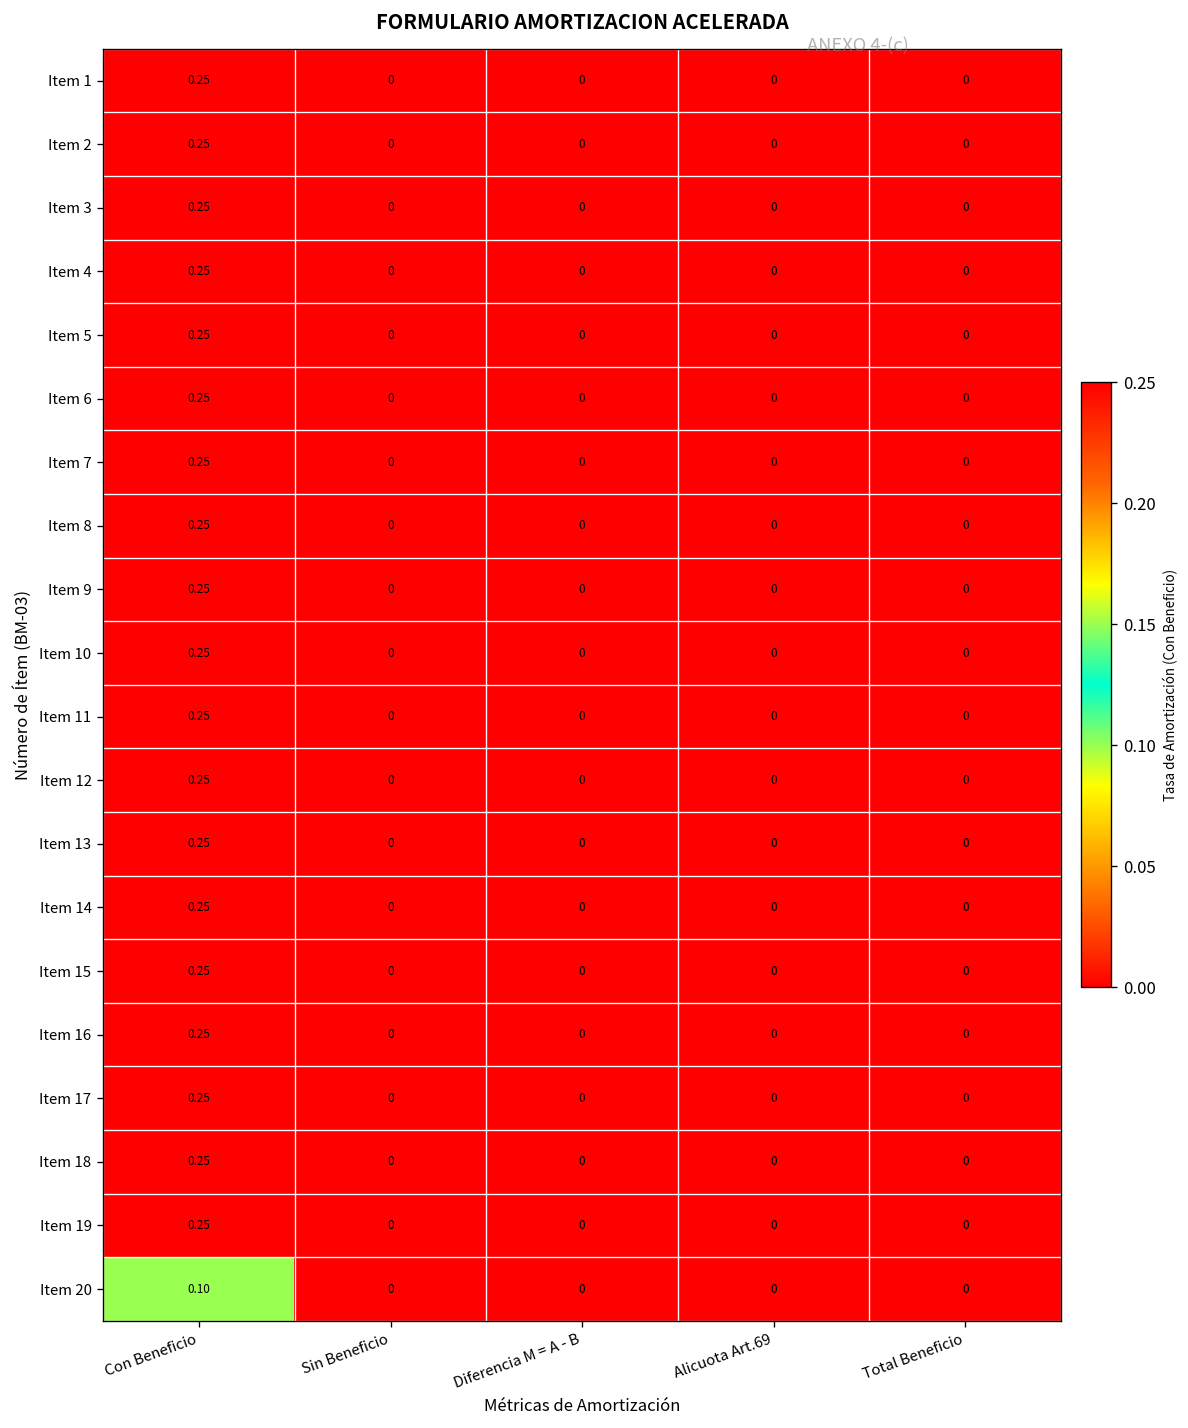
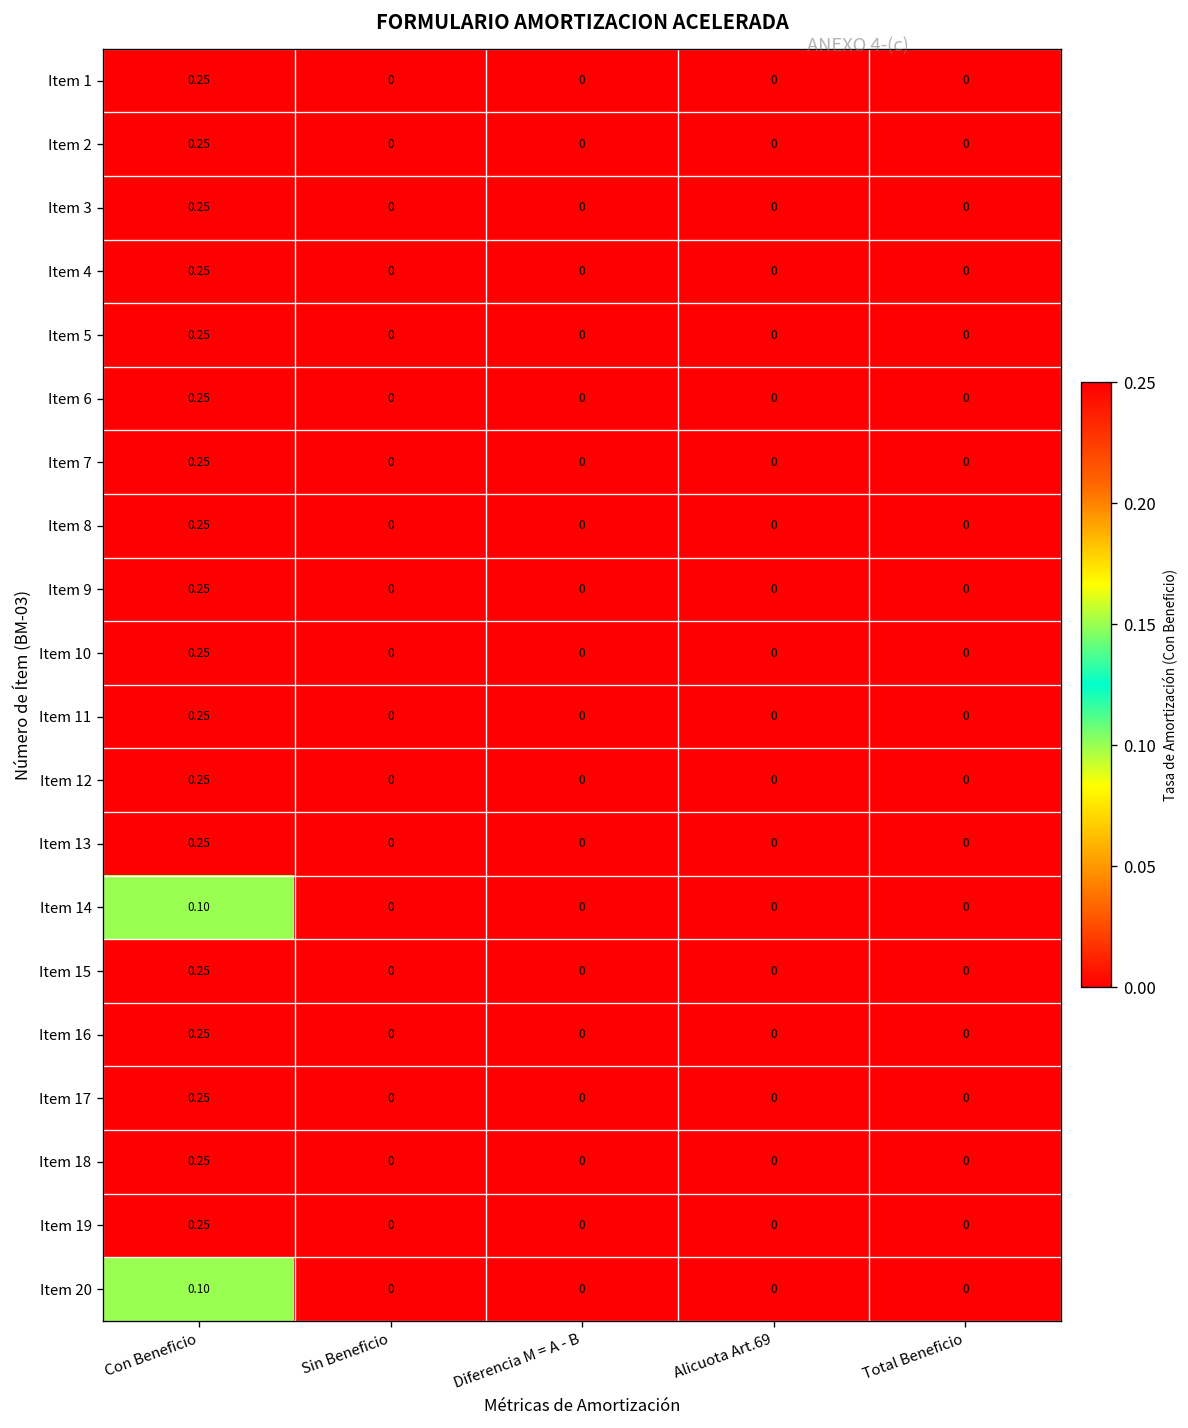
  {
    "Item 1": {
      "Con Beneficio": 0.25,
      "Sin Beneficio": 0,
      "Diferencia M = A - B": 0,
      "Alicuota Art.69": 0,
      "Total Beneficio": 0
    },
    "Item 2": {
      "Con Beneficio": 0.25,
      "Sin Beneficio": 0,
      "Diferencia M = A - B": 0,
      "Alicuota Art.69": 0,
      "Total Beneficio": 0
    },
    "Item 3": {
      "Con Beneficio": 0.25,
      "Sin Beneficio": 0,
      "Diferencia M = A - B": 0,
      "Alicuota Art.69": 0,
      "Total Beneficio": 0
    },
    "Item 4": {
      "Con Beneficio": 0.25,
      "Sin Beneficio": 0,
      "Diferencia M = A - B": 0,
      "Alicuota Art.69": 0,
      "Total Beneficio": 0
    },
    "Item 5": {
      "Con Beneficio": 0.25,
      "Sin Beneficio": 0,
      "Diferencia M = A - B": 0,
      "Alicuota Art.69": 0,
      "Total Beneficio": 0
    },
    "Item 6": {
      "Con Beneficio": 0.25,
      "Sin Beneficio": 0,
      "Diferencia M = A - B": 0,
      "Alicuota Art.69": 0,
      "Total Beneficio": 0
    },
    "Item 7": {
      "Con Beneficio": 0.25,
      "Sin Beneficio": 0,
      "Diferencia M = A - B": 0,
      "Alicuota Art.69": 0,
      "Total Beneficio": 0
    },
    "Item 8": {
      "Con Beneficio": 0.25,
      "Sin Beneficio": 0,
      "Diferencia M = A - B": 0,
      "Alicuota Art.69": 0,
      "Total Beneficio": 0
    },
    "Item 9": {
      "Con Beneficio": 0.25,
      "Sin Beneficio": 0,
      "Diferencia M = A - B": 0,
      "Alicuota Art.69": 0,
      "Total Beneficio": 0
    },
    "Item 10": {
      "Con Beneficio": 0.25,
      "Sin Beneficio": 0,
      "Diferencia M = A - B": 0,
      "Alicuota Art.69": 0,
      "Total Beneficio": 0
    },
    "Item 11": {
      "Con Beneficio": 0.25,
      "Sin Beneficio": 0,
      "Diferencia M = A - B": 0,
      "Alicuota Art.69": 0,
      "Total Beneficio": 0
    },
    "Item 12": {
      "Con Beneficio": 0.25,
      "Sin Beneficio": 0,
      "Diferencia M = A - B": 0,
      "Alicuota Art.69": 0,
      "Total Beneficio": 0
    },
    "Item 13": {
      "Con Beneficio": 0.25,
      "Sin Beneficio": 0,
      "Diferencia M = A - B": 0,
      "Alicuota Art.69": 0,
      "Total Beneficio": 0
    },
    "Item 14": {
-     "Con Beneficio": 0.25,
+     "Con Beneficio": 0.10,
      "Sin Beneficio": 0,
      "Diferencia M = A - B": 0,
      "Alicuota Art.69": 0,
      "Total Beneficio": 0
    },
    "Item 15": {
      "Con Beneficio": 0.25,
      "Sin Beneficio": 0,
      "Diferencia M = A - B": 0,
      "Alicuota Art.69": 0,
      "Total Beneficio": 0
    },
    "Item 16": {
      "Con Beneficio": 0.25,
      "Sin Beneficio": 0,
      "Diferencia M = A - B": 0,
      "Alicuota Art.69": 0,
      "Total Beneficio": 0
    },
    "Item 17": {
      "Con Beneficio": 0.25,
      "Sin Beneficio": 0,
      "Diferencia M = A - B": 0,
      "Alicuota Art.69": 0,
      "Total Beneficio": 0
    },
    "Item 18": {
      "Con Beneficio": 0.25,
      "Sin Beneficio": 0,
      "Diferencia M = A - B": 0,
      "Alicuota Art.69": 0,
      "Total Beneficio": 0
    },
    "Item 19": {
      "Con Beneficio": 0.25,
      "Sin Beneficio": 0,
      "Diferencia M = A - B": 0,
      "Alicuota Art.69": 0,
      "Total Beneficio": 0
    },
    "Item 20": {
      "Con Beneficio": 0.10,
      "Sin Beneficio": 0,
      "Diferencia M = A - B": 0,
      "Alicuota Art.69": 0,
      "Total Beneficio": 0
    }
  }
